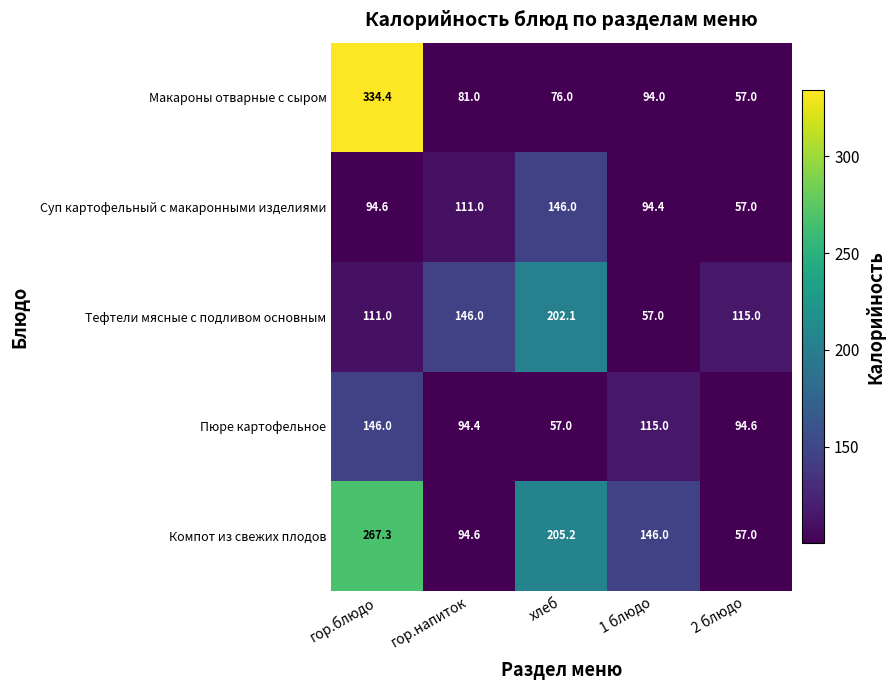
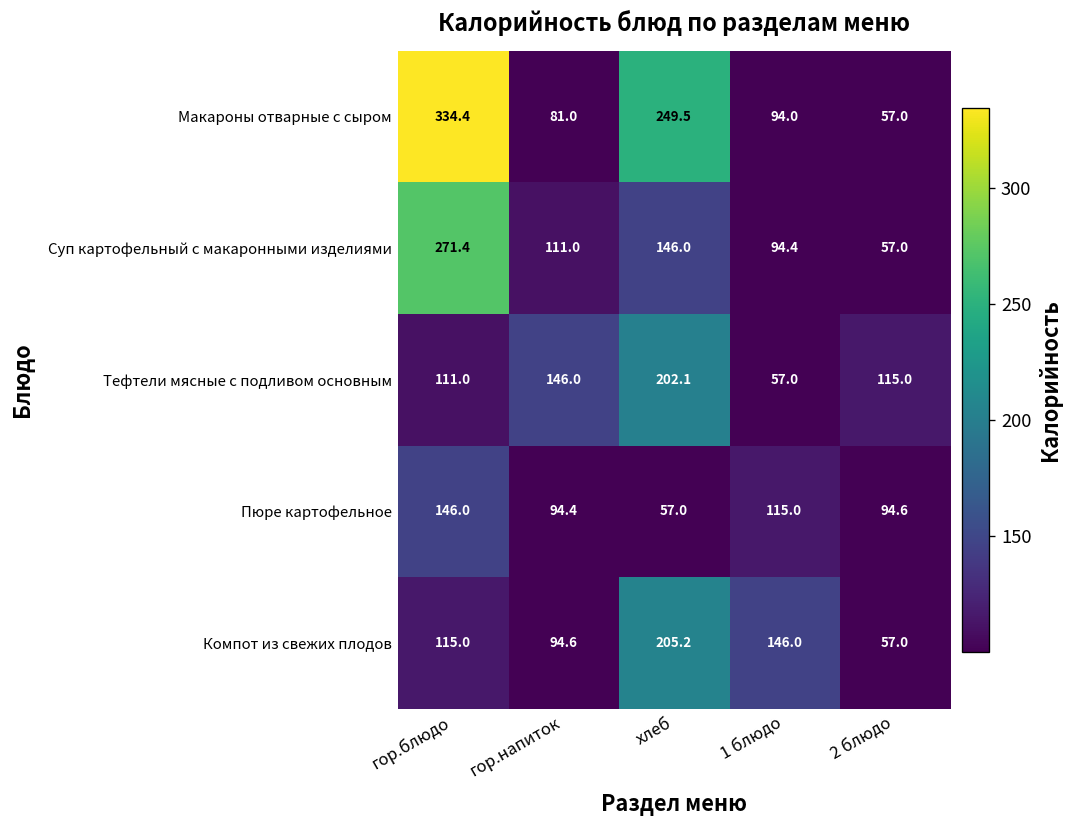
  {
    "Макароны отварные с сыром": {
      "гор.блюдо": 334.4,
      "гор.напиток": 81.0,
-     "хлеб": 76.0,
+     "хлеб": 249.5,
      "1 блюдо": 94.0,
      "2 блюдо": 57.0
    },
    "Суп картофельный с макаронными изделиями": {
-     "гор.блюдо": 94.6,
+     "гор.блюдо": 271.4,
      "гор.напиток": 111.0,
      "хлеб": 146.0,
      "1 блюдо": 94.4,
      "2 блюдо": 57.0
    },
    "Тефтели мясные с подливом основным": {
      "гор.блюдо": 111.0,
      "гор.напиток": 146.0,
      "хлеб": 202.1,
      "1 блюдо": 57.0,
      "2 блюдо": 115.0
    },
    "Пюре картофельное": {
      "гор.блюдо": 146.0,
      "гор.напиток": 94.4,
      "хлеб": 57.0,
      "1 блюдо": 115.0,
      "2 блюдо": 94.6
    },
    "Компот из свежих плодов": {
-     "гор.блюдо": 267.3,
+     "гор.блюдо": 115.0,
      "гор.напиток": 94.6,
      "хлеб": 205.2,
      "1 блюдо": 146.0,
      "2 блюдо": 57.0
    }
  }
